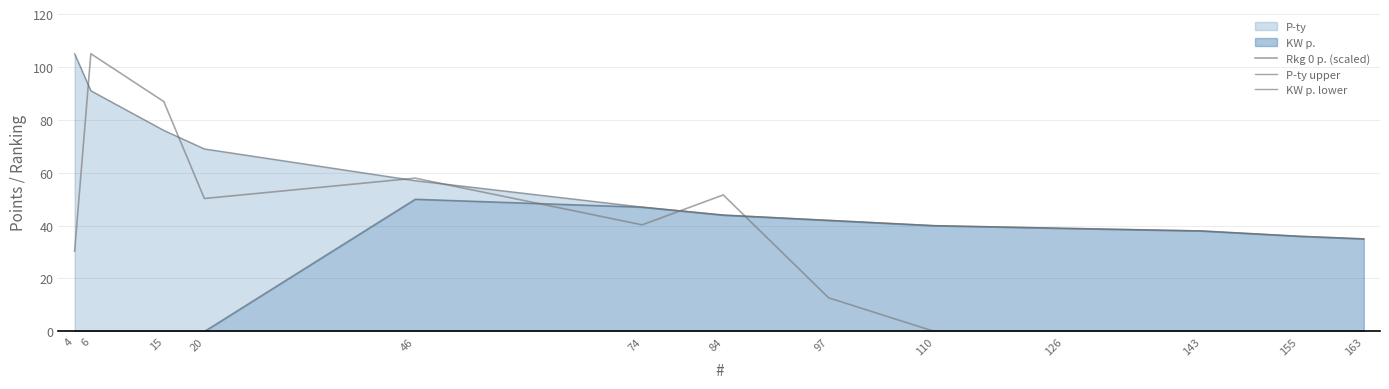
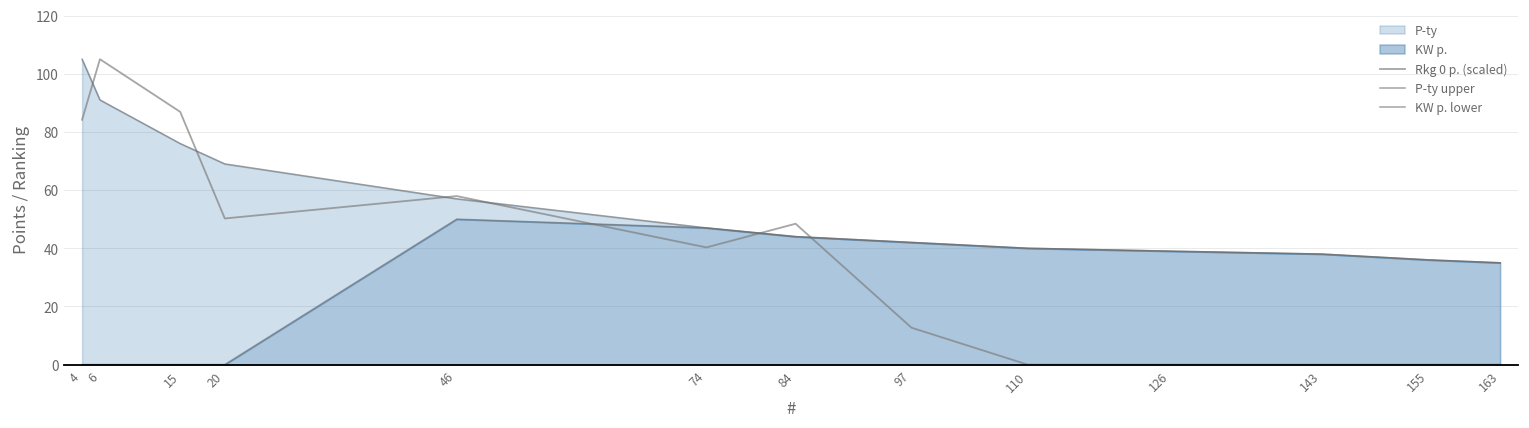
  {
    "Rkg 0 p. (scaled)": {
-     "4": 30,
+     "4": 84,
      "6": 105,
      "15": 87,
      "20": 50,
      "74": 40,
-     "84": 52,
+     "84": 48,
      "97": 13,
      "110": 0,
      "126": 0,
      "143": 0,
      "155": 0,
      "163": 0
    }
  }
